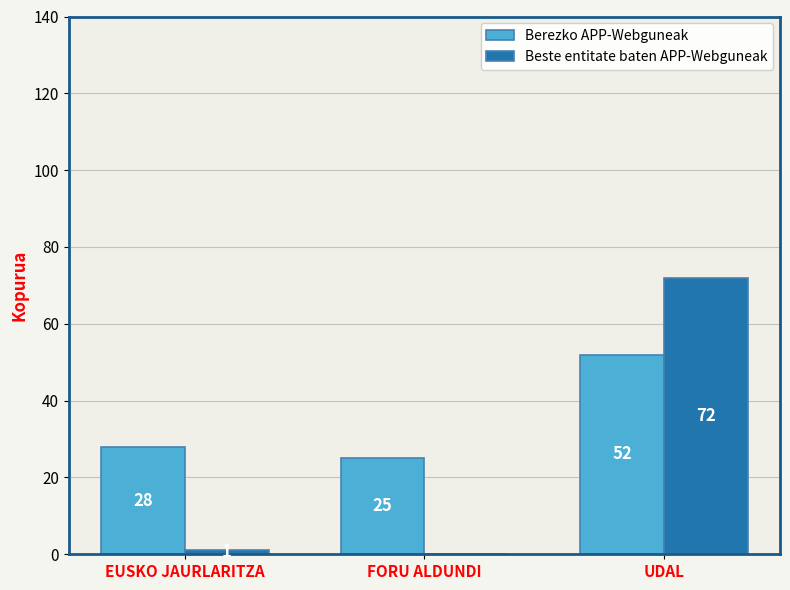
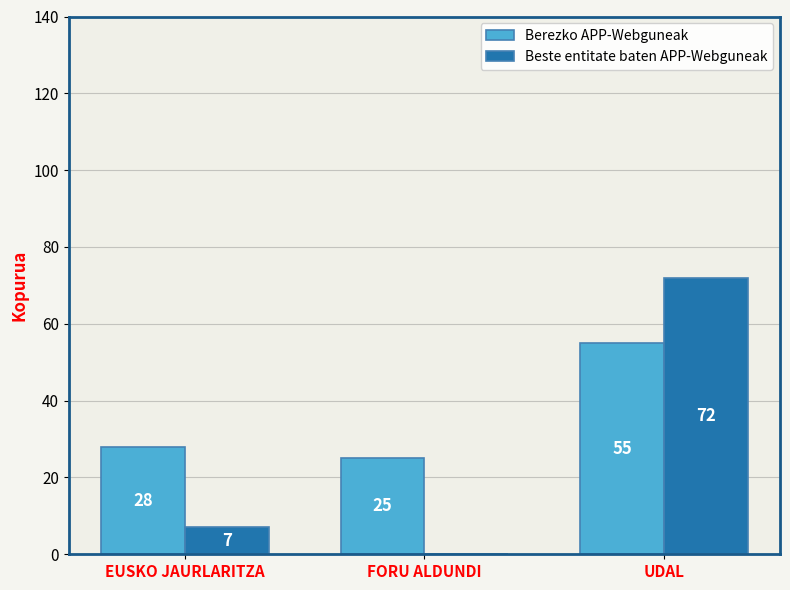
  {
    "Berezko APP-Webguneak": {
      "EUSKO JAURLARITZA": 28,
      "FORU ALDUNDI": 25,
-     "UDAL": 52
+     "UDAL": 55
    },
    "Beste entitate baten APP-Webguneak": {
-     "EUSKO JAURLARITZA": 1,
+     "EUSKO JAURLARITZA": 7,
      "FORU ALDUNDI": 0
    }
  }
